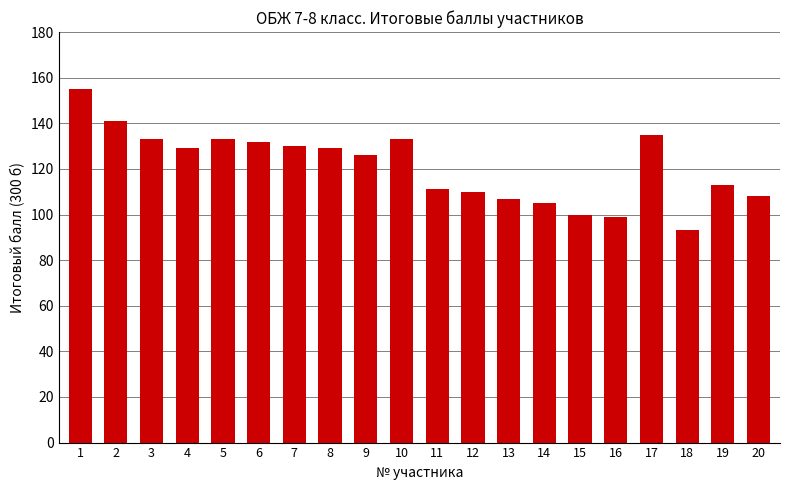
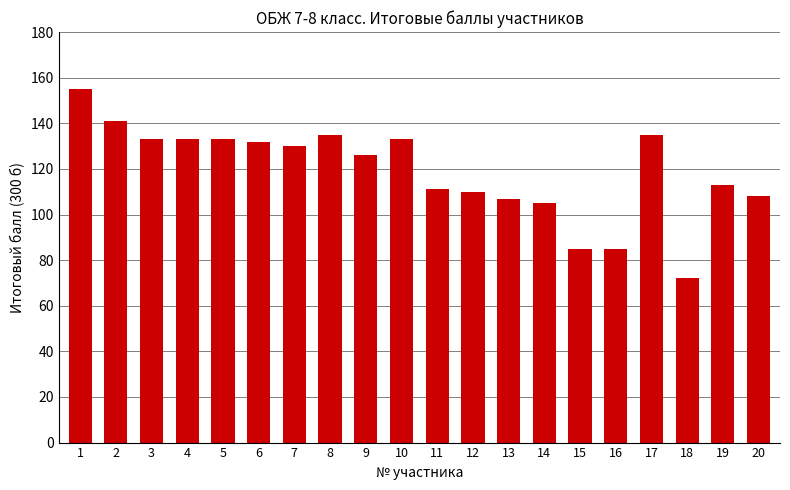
  {
    "1": 155,
    "2": 141,
    "3": 133,
-   "4": 129,
+   "4": 133,
    "5": 133,
    "6": 132,
    "7": 130,
-   "8": 129,
+   "8": 135,
    "9": 126,
    "10": 133,
    "11": 111,
    "12": 110,
    "13": 107,
    "14": 105,
-   "15": 100,
-   "16": 99,
+   "15": 85,
+   "16": 85,
    "17": 135,
-   "18": 93,
+   "18": 72,
    "19": 113,
    "20": 108
  }
